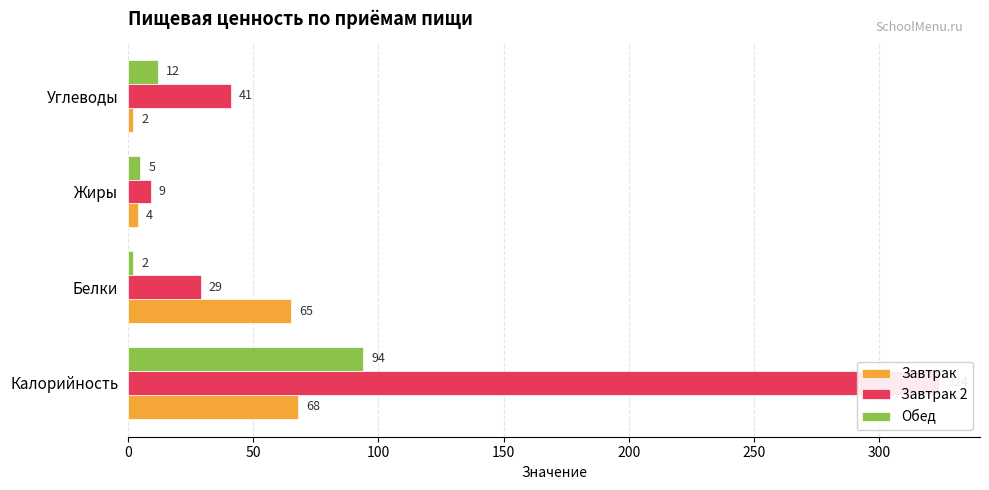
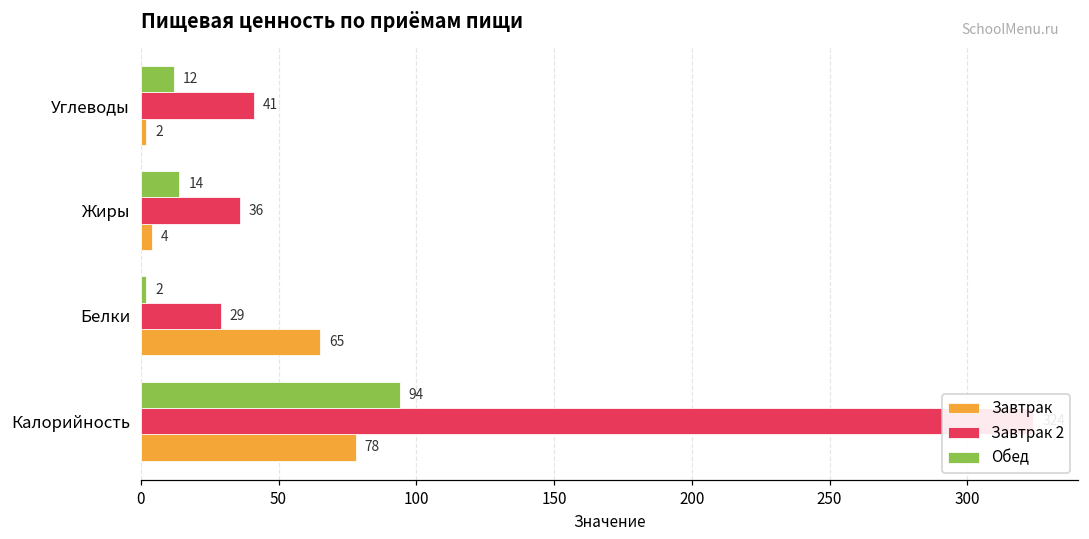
  {
    "Завтрак": {
      "Углеводы": 2,
      "Жиры": 4,
      "Белки": 65,
-     "Калорийность": 68
+     "Калорийность": 78
    },
    "Завтрак 2": {
      "Углеводы": 41,
-     "Жиры": 9,
+     "Жиры": 36,
      "Белки": 29
    },
    "Обед": {
      "Углеводы": 12,
-     "Жиры": 5,
+     "Жиры": 14,
      "Белки": 2,
      "Калорийность": 94
    }
  }
